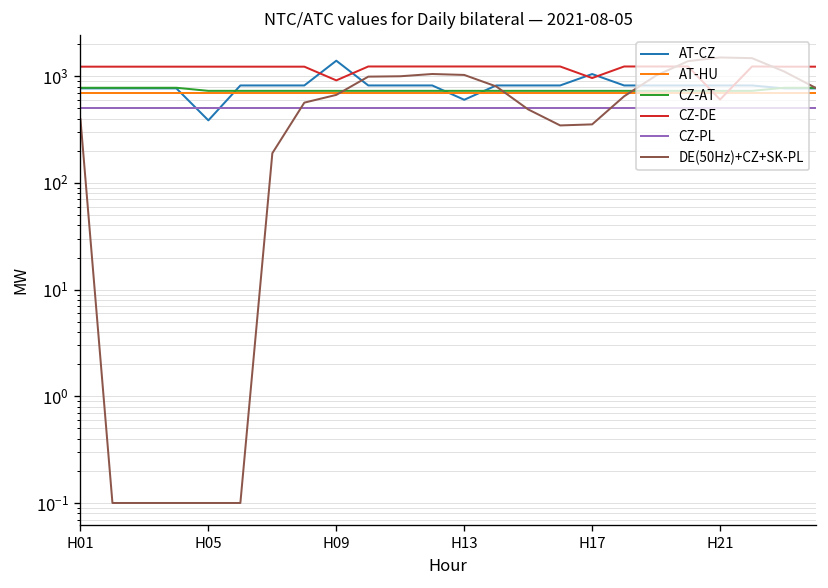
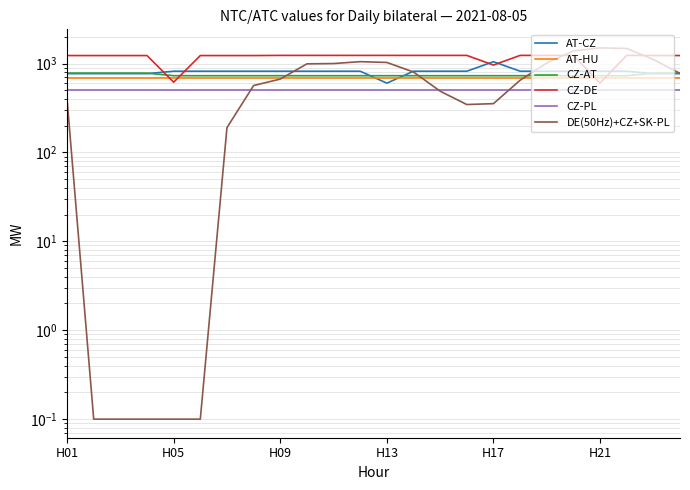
  {
    "AT-CZ": {
-     "H05": 390,
-     "H09": 1400,
+     "H05": 800,
+     "H09": 800,
      "H13": 600,
      "H17": 1000
    },
    "AT-HU": {
      "H01": 700
    },
    "CZ-DE": {
      "H01": 1200,
-     "H05": 1200,
-     "H09": 900,
+     "H05": 600,
+     "H09": 1200,
      "H13": 1200,
      "H17": 1000
    },
    "CZ-PL": {
      "H01": 500,
      "H05": 500,
      "H09": 500,
      "H13": 500,
      "H17": 500
    },
    "DE(50Hz)+CZ+SK-PL": {
      "H01": 400,
      "H05": 0.10,
      "H13": 1000,
      "H17": 350
    }
  }
